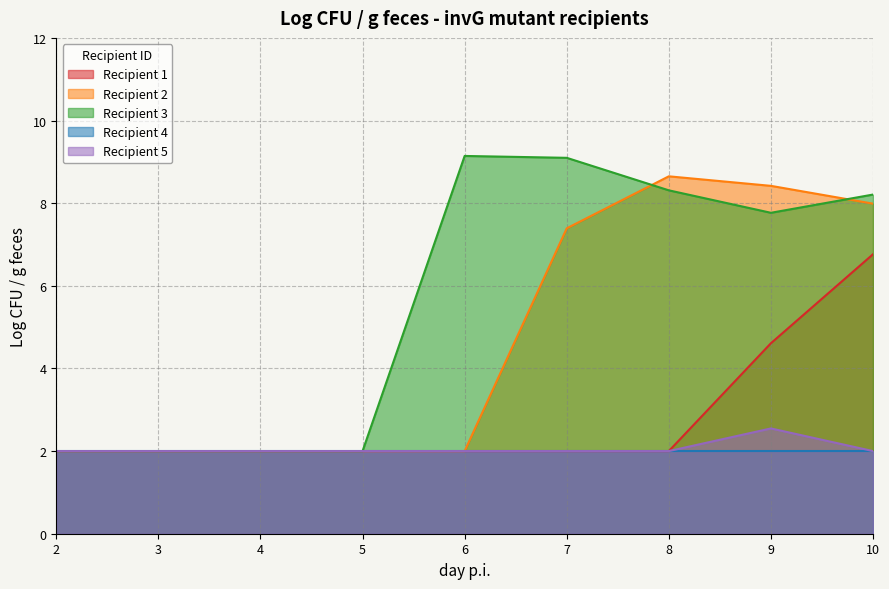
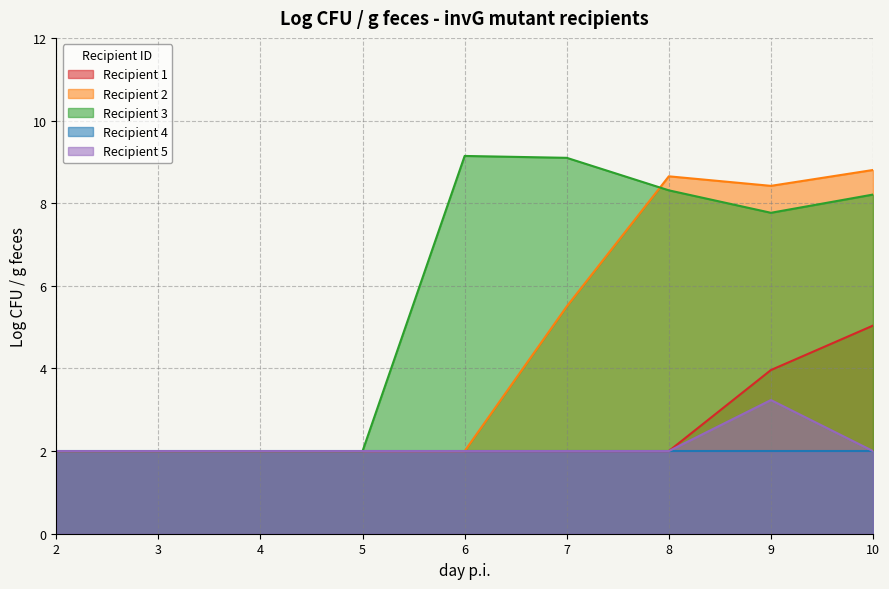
  {
    "Recipient 1": {
-     "9": 4.6,
-     "10": 6.8
+     "9": 4.0,
+     "10": 5.0
    },
    "Recipient 2": {
-     "7": 7.4,
+     "7": 5.5,
      "8": 8.6,
      "9": 8.4,
-     "10": 8.0
+     "10": 8.8
    },
    "Recipient 3": {
      "6": 9.1,
      "7": 9.1,
      "8": 8.3,
      "9": 7.8,
      "10": 8.2
    },
    "Recipient 4": {
      "9": 2.0
    },
    "Recipient 5": {
-     "9": 2.5
+     "9": 3.2
    }
  }
